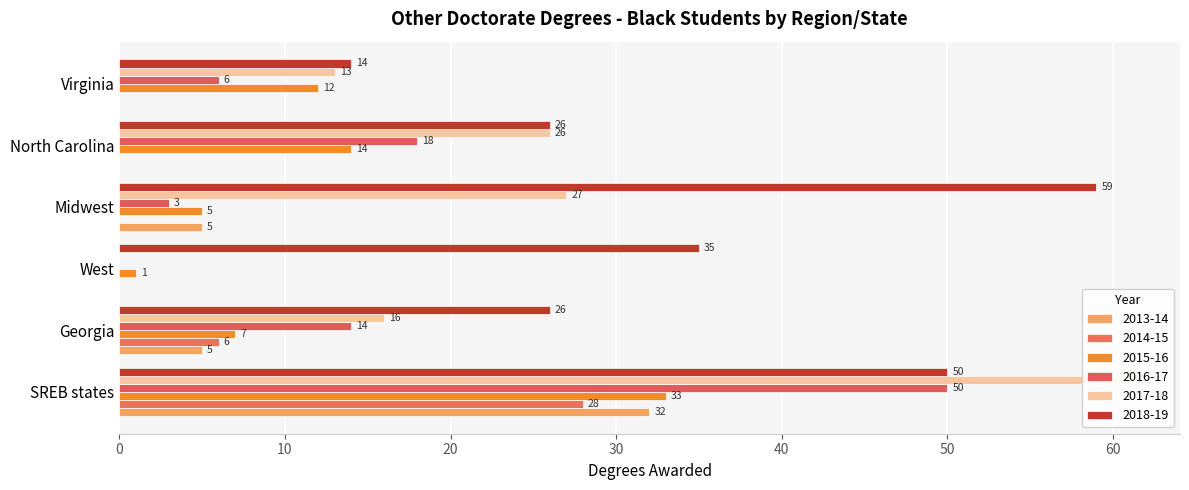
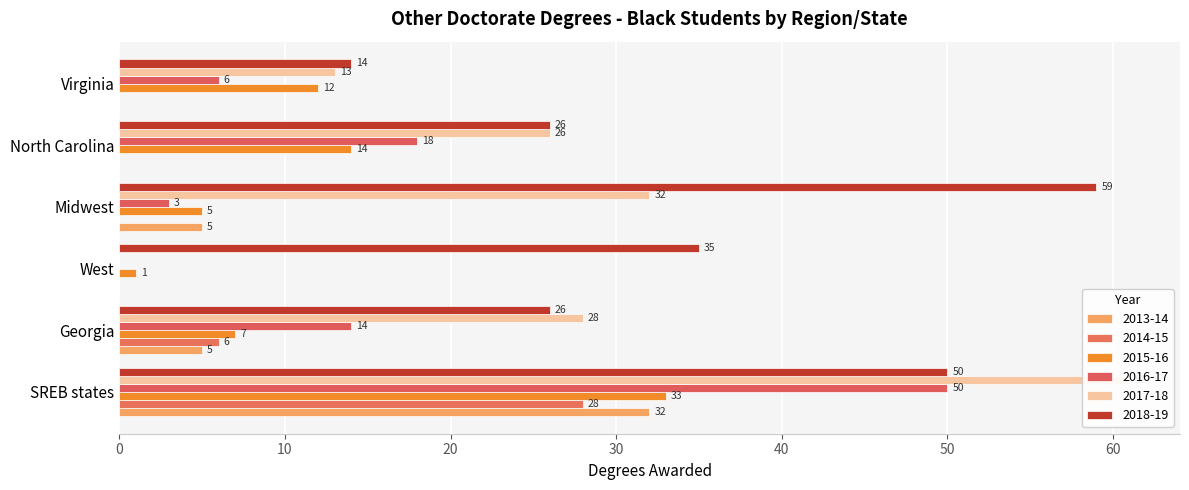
  {
    "2017-18": {
      "Virginia": 13,
-     "Midwest": 27,
-     "Georgia": 16
+     "Midwest": 32,
+     "Georgia": 28
    },
    "2018-19": {
      "Virginia": 14,
      "Midwest": 59,
      "West": 35,
      "Georgia": 26,
      "SREB states": 50
    }
  }
